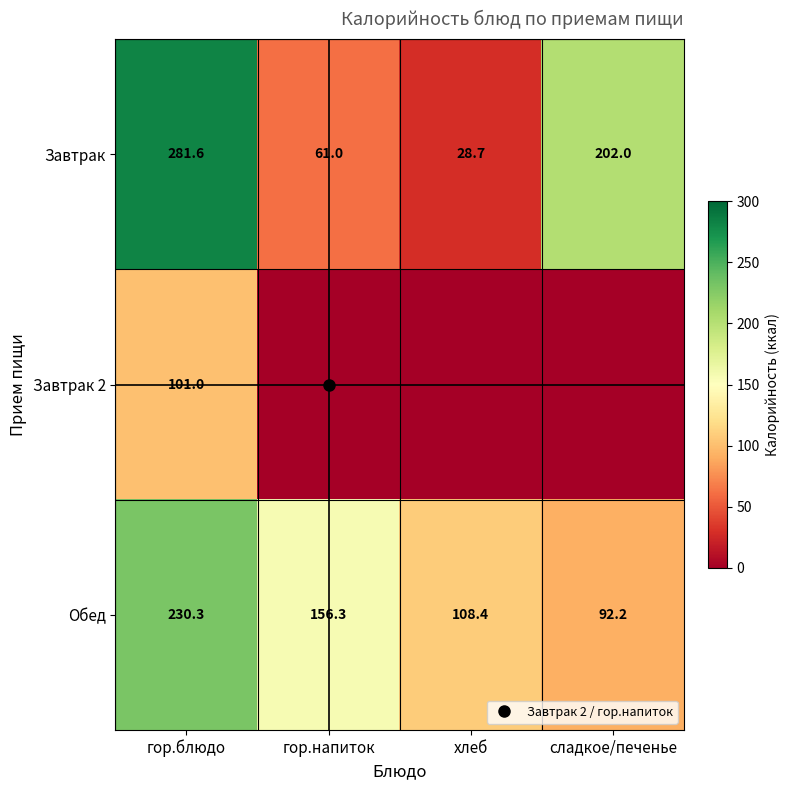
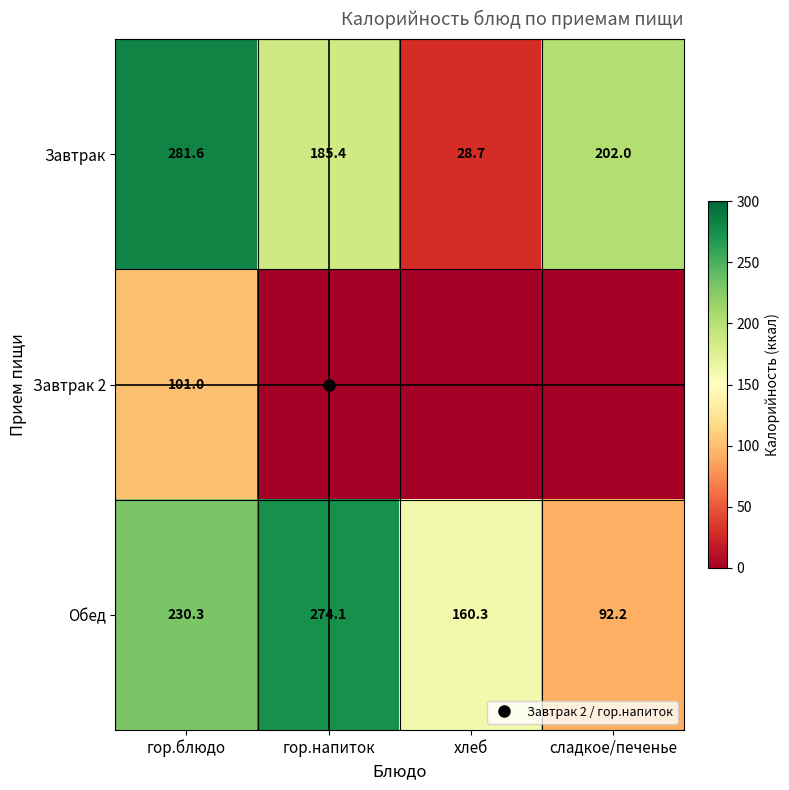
  {
    "Завтрак": {
      "гор.блюдо": 281.6,
-     "гор.напиток": 61.0,
+     "гор.напиток": 185.4,
      "хлеб": 28.7,
      "сладкое/печенье": 202.0
    },
    "Завтрак 2": {
      "гор.блюдо": 101.0
    },
    "Обед": {
      "гор.блюдо": 230.3,
-     "гор.напиток": 156.3,
-     "хлеб": 108.4,
+     "гор.напиток": 274.1,
+     "хлеб": 160.3,
      "сладкое/печенье": 92.2
    }
  }
